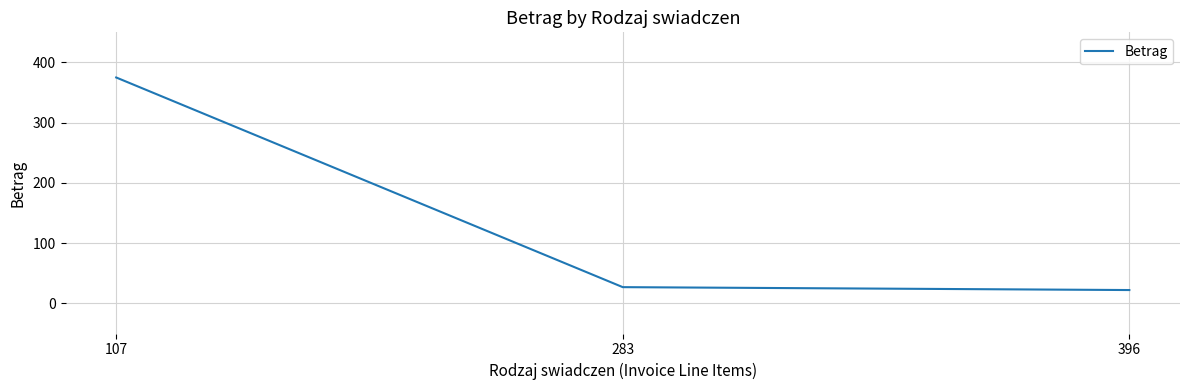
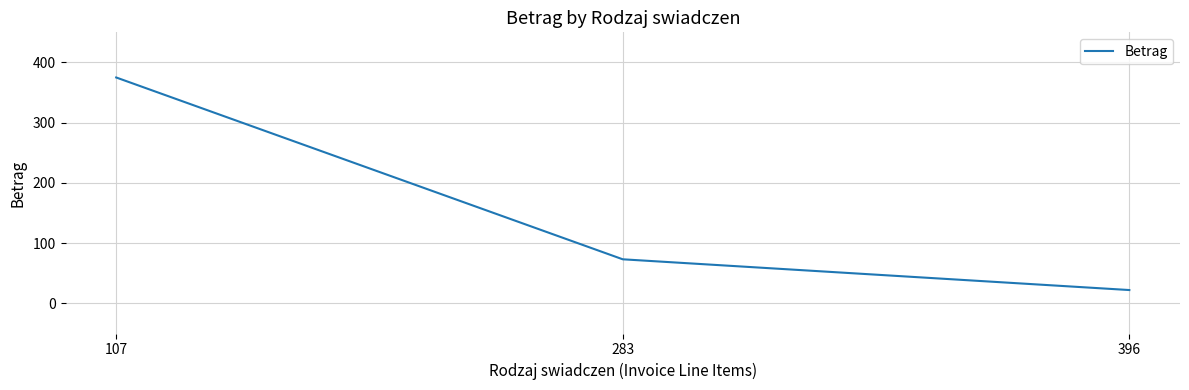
  {
    "107": 380,
-   "283": 30,
+   "283": 70,
    "396": 20
  }
